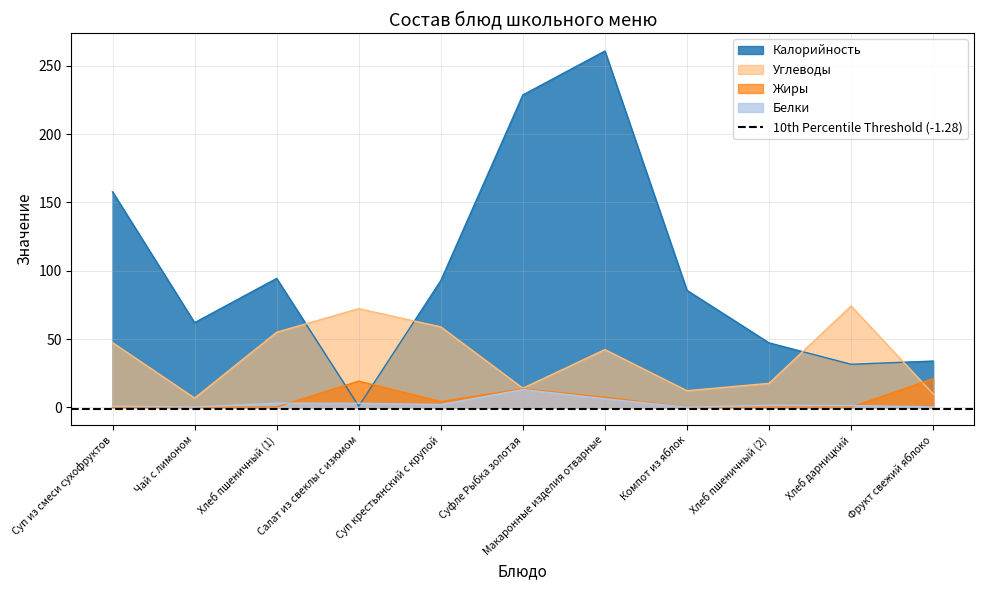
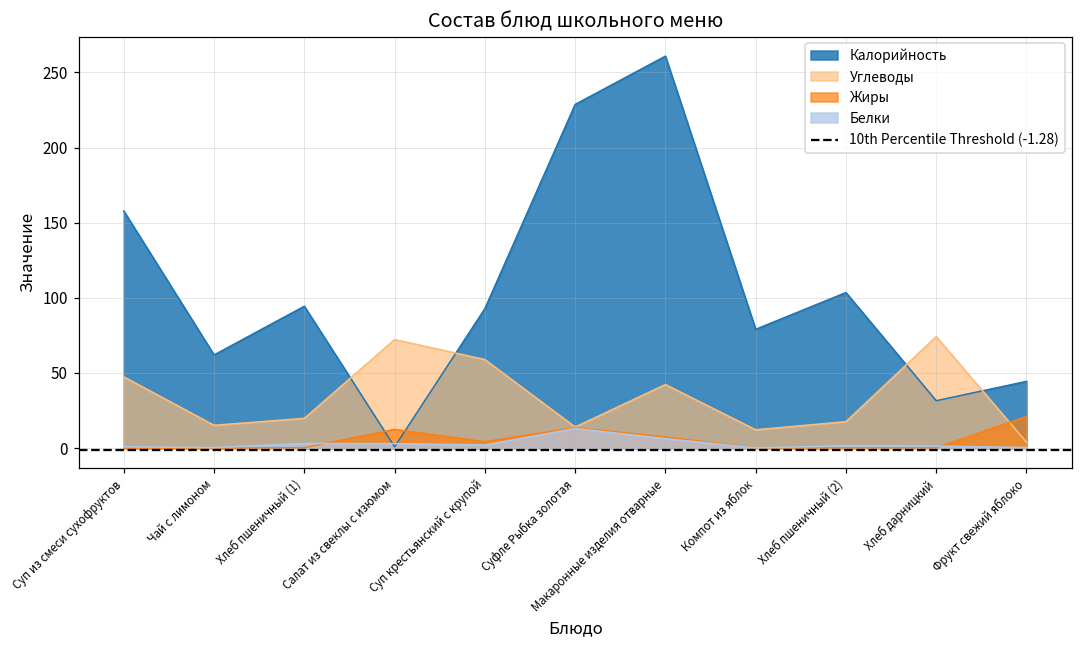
  {
    "Калорийность": {
      "Суп из смеси сухофруктов": 158,
      "Чай с лимоном": 62,
      "Хлеб пшеничный (1)": 94,
      "Салат из свеклы с изюмом": 1,
      "Суп крестьянский с крупой": 93,
      "Суфле Рыбка золотая": 229,
      "Макаронные изделия отварные": 261,
-     "Компот из яблок": 86,
-     "Хлеб пшеничный (2)": 47,
+     "Компот из яблок": 79,
+     "Хлеб пшеничный (2)": 104,
      "Хлеб дарницкий": 32,
-     "Фрукт свежий яблоко": 34
+     "Фрукт свежий яблоко": 44
    },
    "Углеводы": {
      "Суп из смеси сухофруктов": 47,
-     "Чай с лимоном": 7,
-     "Хлеб пшеничный (1)": 55,
+     "Чай с лимоном": 15,
+     "Хлеб пшеничный (1)": 20,
      "Салат из свеклы с изюмом": 72,
      "Суп крестьянский с крупой": 59,
      "Макаронные изделия отварные": 42,
      "Компот из яблок": 12,
      "Хлеб пшеничный (2)": 18,
      "Хлеб дарницкий": 74,
-     "Фрукт свежий яблоко": 10
+     "Фрукт свежий яблоко": 4
    },
    "Жиры": {
      "Хлеб пшеничный (1)": 0,
-     "Салат из свеклы с изюмом": 19,
+     "Салат из свеклы с изюмом": 12,
      "Суп крестьянский с крупой": 4,
      "Фрукт свежий яблоко": 21
    },
    "Белки": {
      "Хлеб пшеничный (1)": 3,
      "Салат из свеклы с изюмом": 3,
      "Суп крестьянский с крупой": 2,
      "Фрукт свежий яблоко": 0
    }
  }
